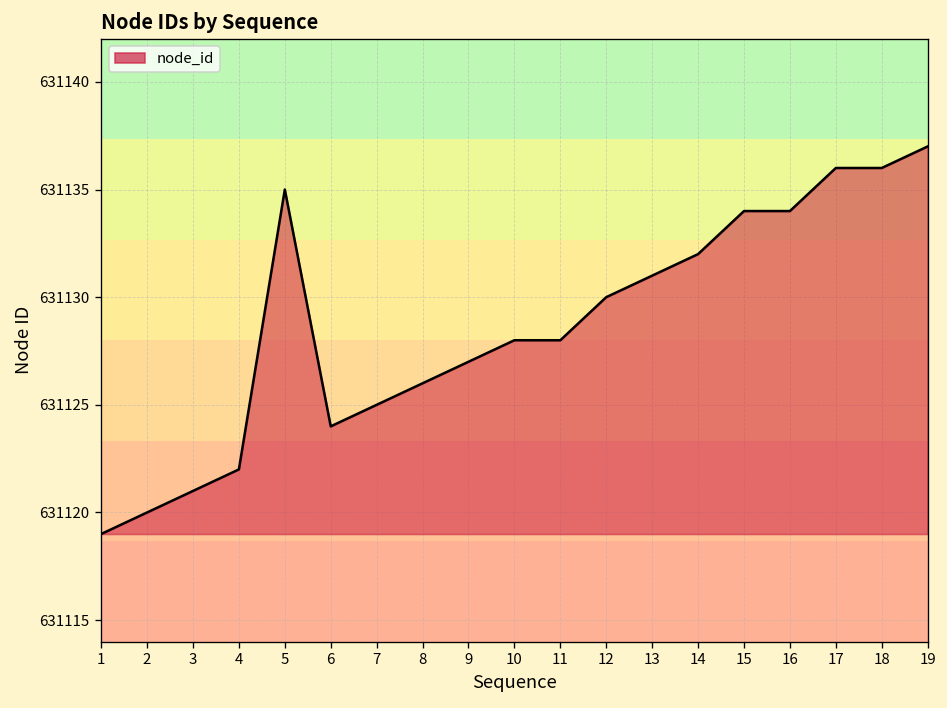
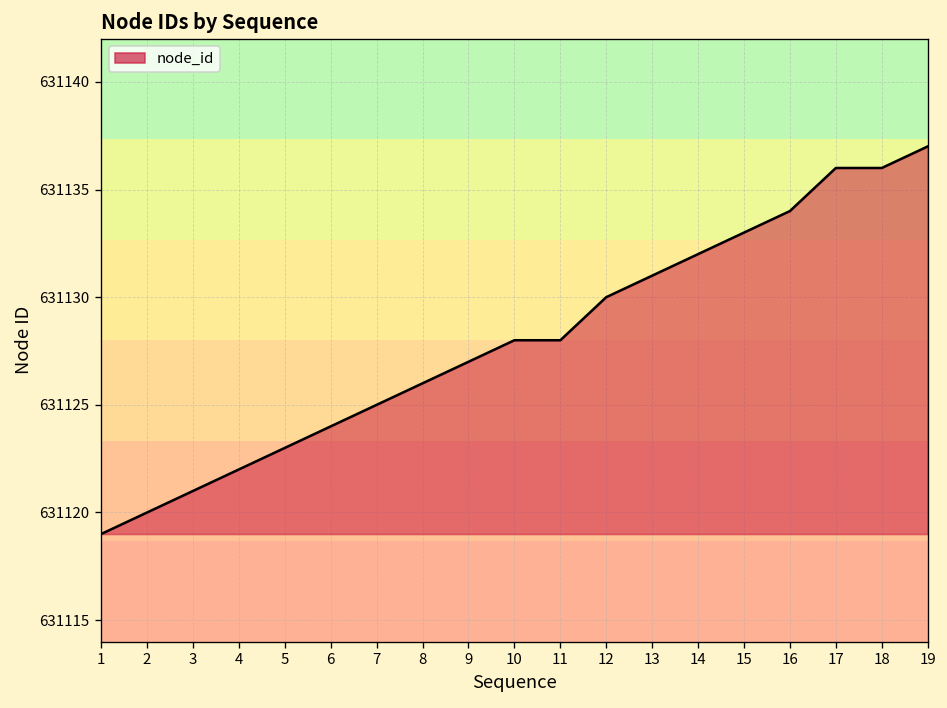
  {
    "1": 631119,
    "2": 631120,
    "3": 631121,
    "4": 631122,
-   "5": 631135,
+   "5": 631123,
    "6": 631124,
    "7": 631125,
    "8": 631126,
    "9": 631127,
    "10": 631128,
    "11": 631128,
    "12": 631130,
    "13": 631131,
    "14": 631132,
-   "15": 631134,
+   "15": 631133,
    "16": 631134,
    "17": 631136,
    "18": 631136,
    "19": 631137
  }
